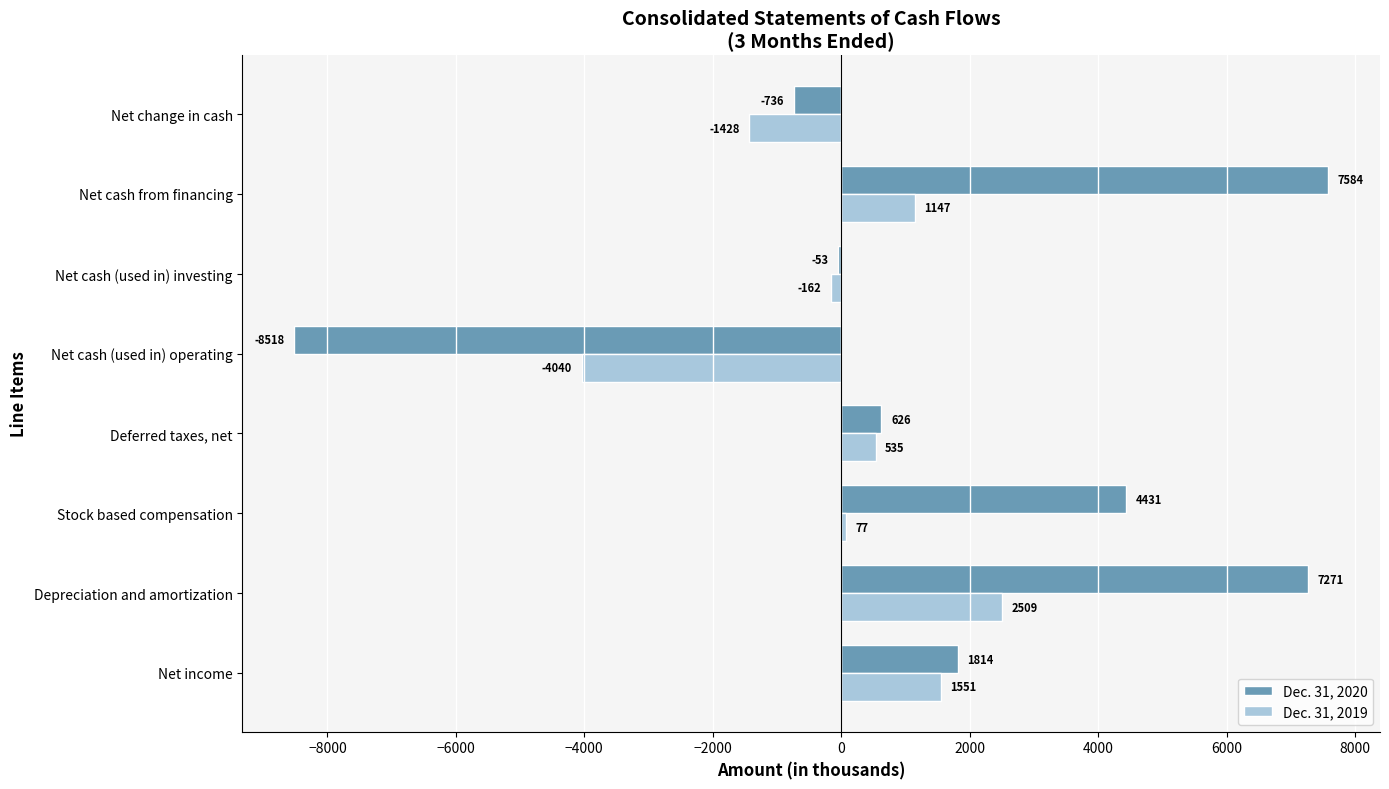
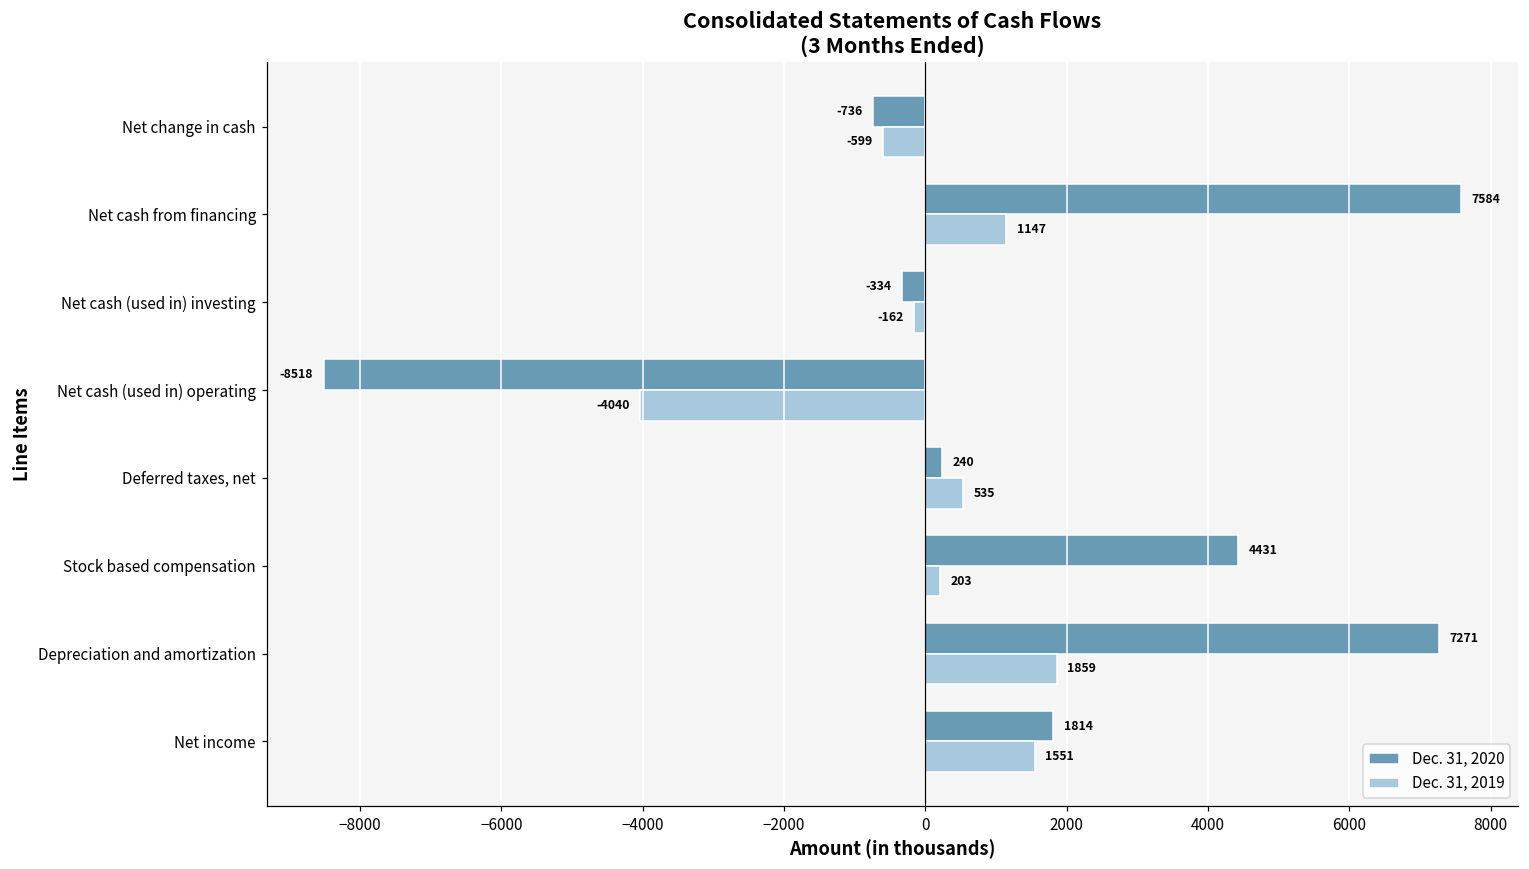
  {
    "Dec. 31, 2020": {
      "Net change in cash": -736,
      "Net cash from financing": 7584,
-     "Net cash (used in) investing": -53,
+     "Net cash (used in) investing": -334,
      "Net cash (used in) operating": -8518,
-     "Deferred taxes, net": 626,
+     "Deferred taxes, net": 240,
      "Stock based compensation": 4431,
      "Depreciation and amortization": 7271,
      "Net income": 1814
    },
    "Dec. 31, 2019": {
-     "Net change in cash": -1428,
+     "Net change in cash": -599,
      "Net cash from financing": 1147,
      "Net cash (used in) investing": -162,
      "Net cash (used in) operating": -4040,
      "Deferred taxes, net": 535,
-     "Stock based compensation": 77,
-     "Depreciation and amortization": 2509,
+     "Stock based compensation": 203,
+     "Depreciation and amortization": 1859,
      "Net income": 1551
    }
  }
